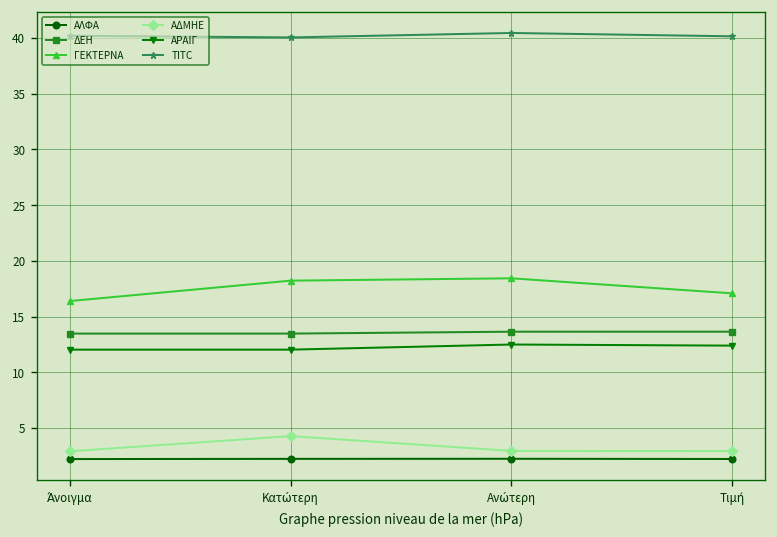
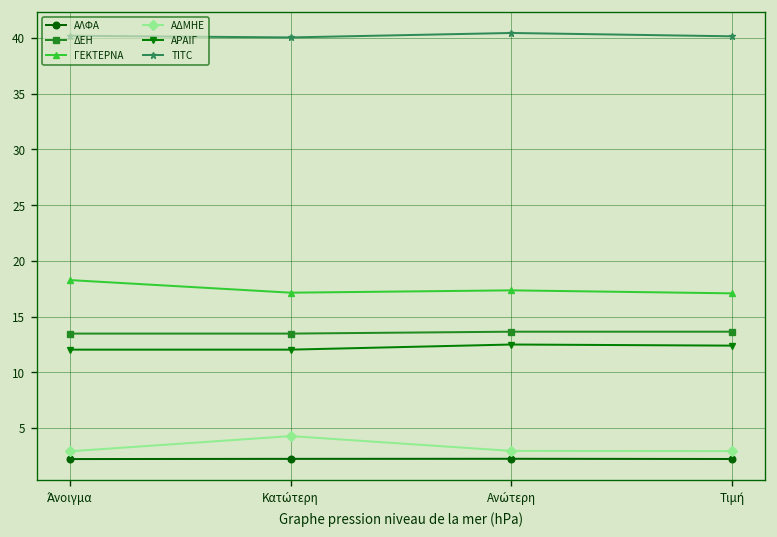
  {
    "ΓΕΚΤΕΡΝΑ": {
-     "Άνοιγμα": 16,
-     "Κατώτερη": 18,
-     "Ανώτερη": 18,
+     "Άνοιγμα": 18,
+     "Κατώτερη": 17,
+     "Ανώτερη": 17,
      "Τιμή": 17
    },
    "ΑΔΜΗΕ": {
      "Άνοιγμα": 3,
      "Κατώτερη": 4,
      "Ανώτερη": 3,
      "Τιμή": 3
    }
  }
